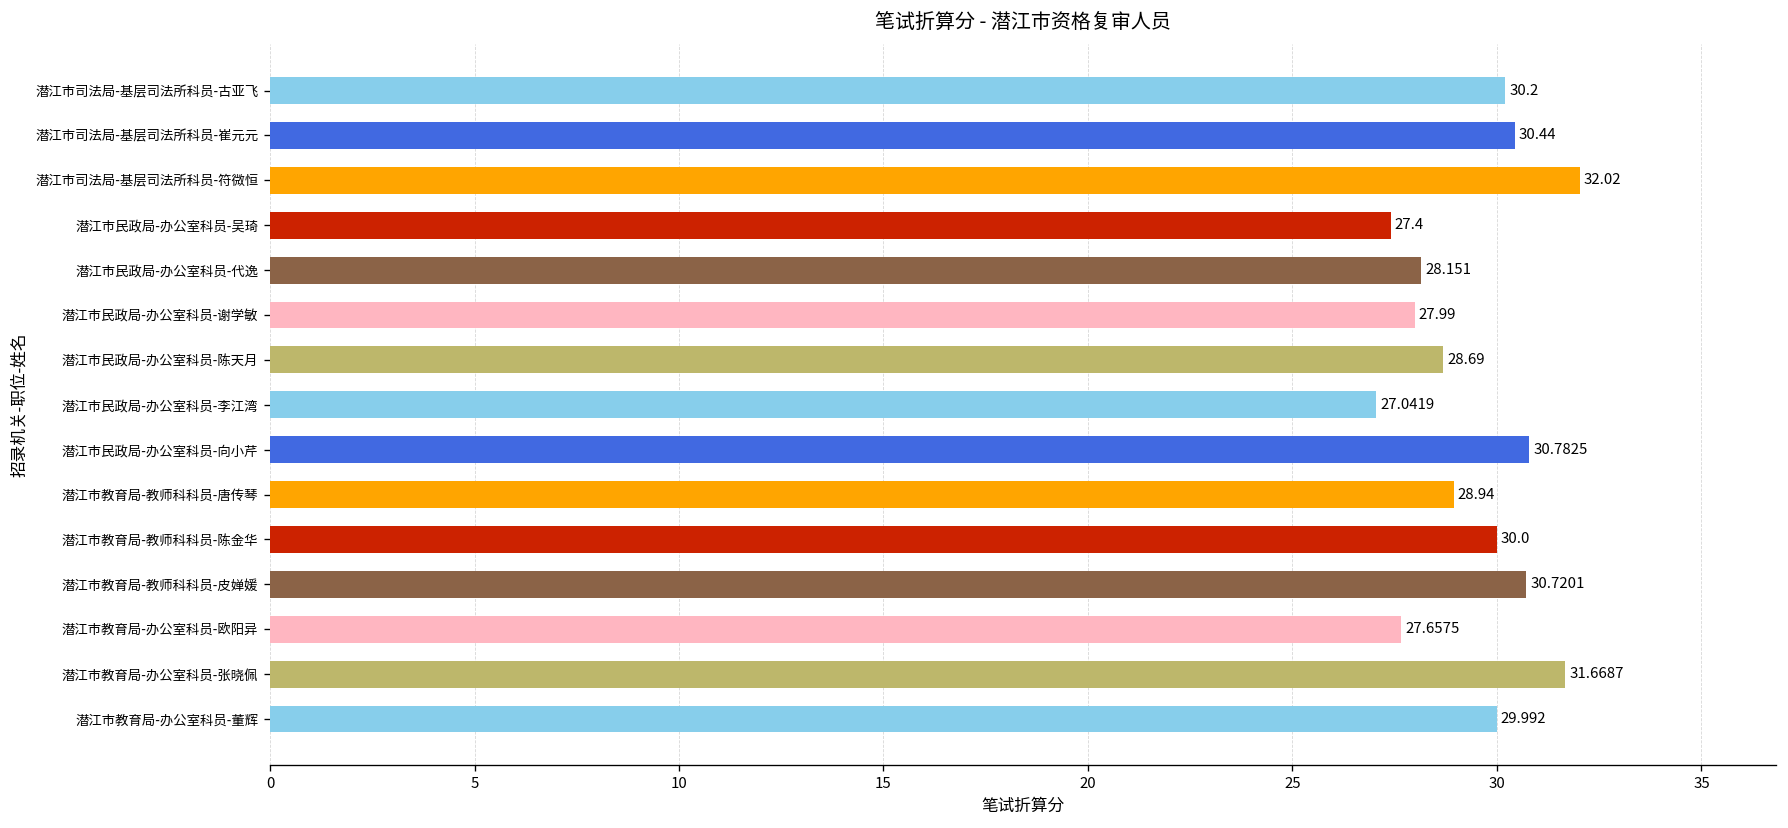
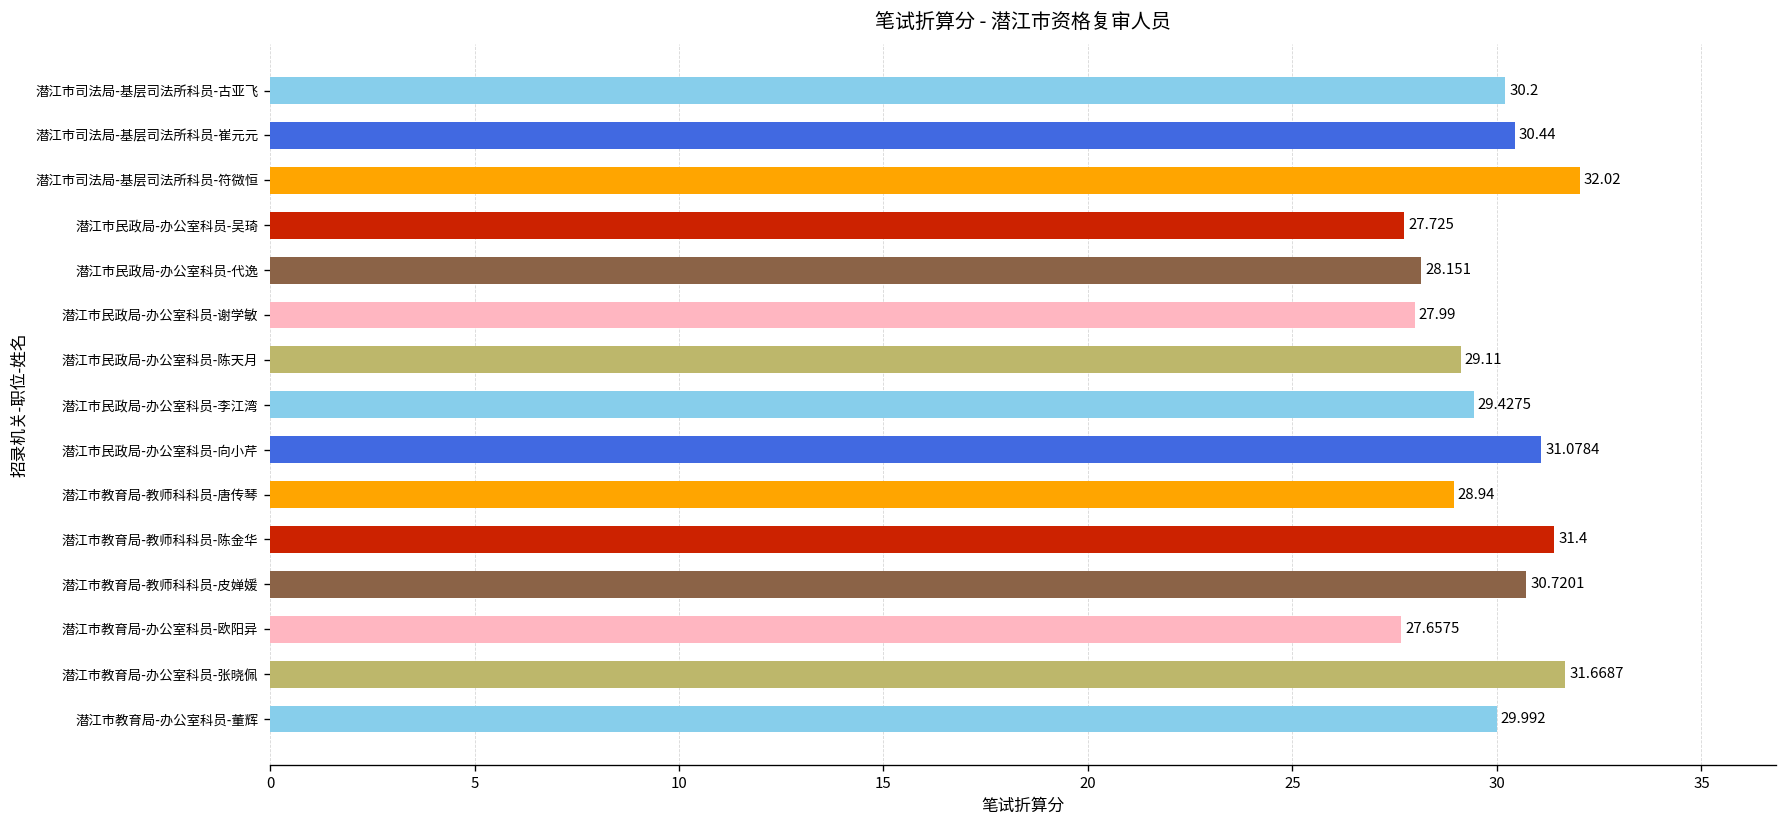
  {
    "潜江市司法局-基层司法所科员-古亚飞": 30.2,
    "潜江市司法局-基层司法所科员-崔元元": 30.44,
    "潜江市司法局-基层司法所科员-符微恒": 32.02,
-   "潜江市民政局-办公室科员-吴琦": 27.4,
+   "潜江市民政局-办公室科员-吴琦": 27.725,
    "潜江市民政局-办公室科员-代逸": 28.151,
    "潜江市民政局-办公室科员-谢学敏": 27.99,
-   "潜江市民政局-办公室科员-陈天月": 28.69,
-   "潜江市民政局-办公室科员-李江湾": 27.0419,
-   "潜江市民政局-办公室科员-向小芹": 30.7825,
+   "潜江市民政局-办公室科员-陈天月": 29.11,
+   "潜江市民政局-办公室科员-李江湾": 29.4275,
+   "潜江市民政局-办公室科员-向小芹": 31.0784,
    "潜江市教育局-教师科科员-唐传琴": 28.94,
-   "潜江市教育局-教师科科员-陈金华": 30.0,
+   "潜江市教育局-教师科科员-陈金华": 31.4,
    "潜江市教育局-教师科科员-皮婵媛": 30.7201,
    "潜江市教育局-办公室科员-欧阳异": 27.6575,
    "潜江市教育局-办公室科员-张晓佩": 31.6687,
    "潜江市教育局-办公室科员-董辉": 29.992
  }
